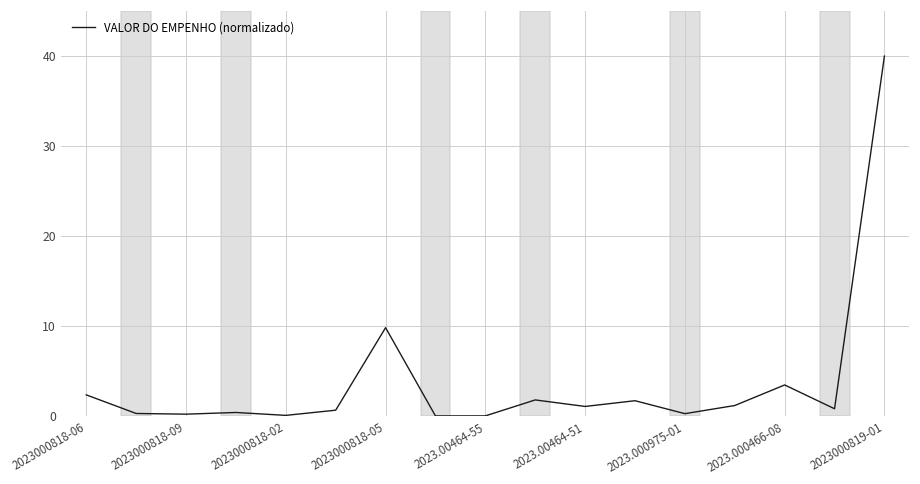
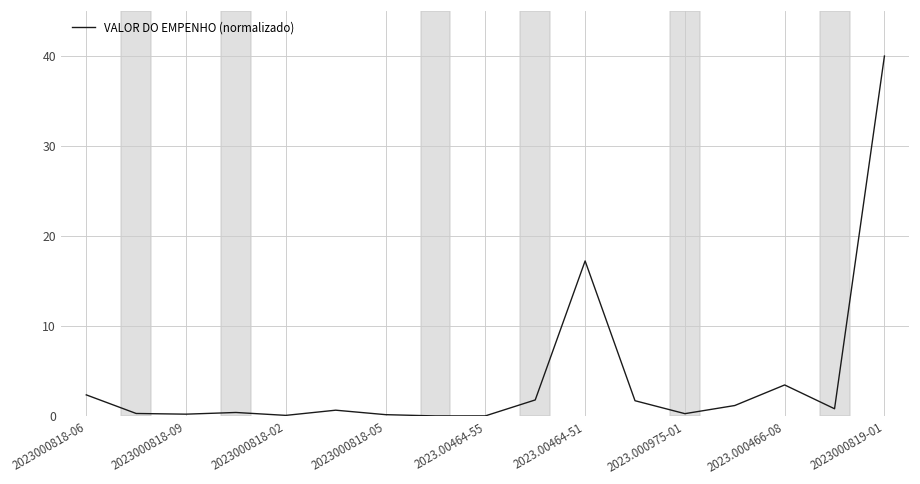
  {
    "2023000818-06": 2,
    "2023000818-09": 0,
    "2023000818-02": 0,
-   "2023000818-05": 10,
+   "2023000818-05": 0,
    "2023.00464-55": 0,
-   "2023.00464-51": 1,
+   "2023.00464-51": 17,
    "2023.000975-01": 0,
    "2023.000466-08": 3,
    "2023000819-01": 40
  }
